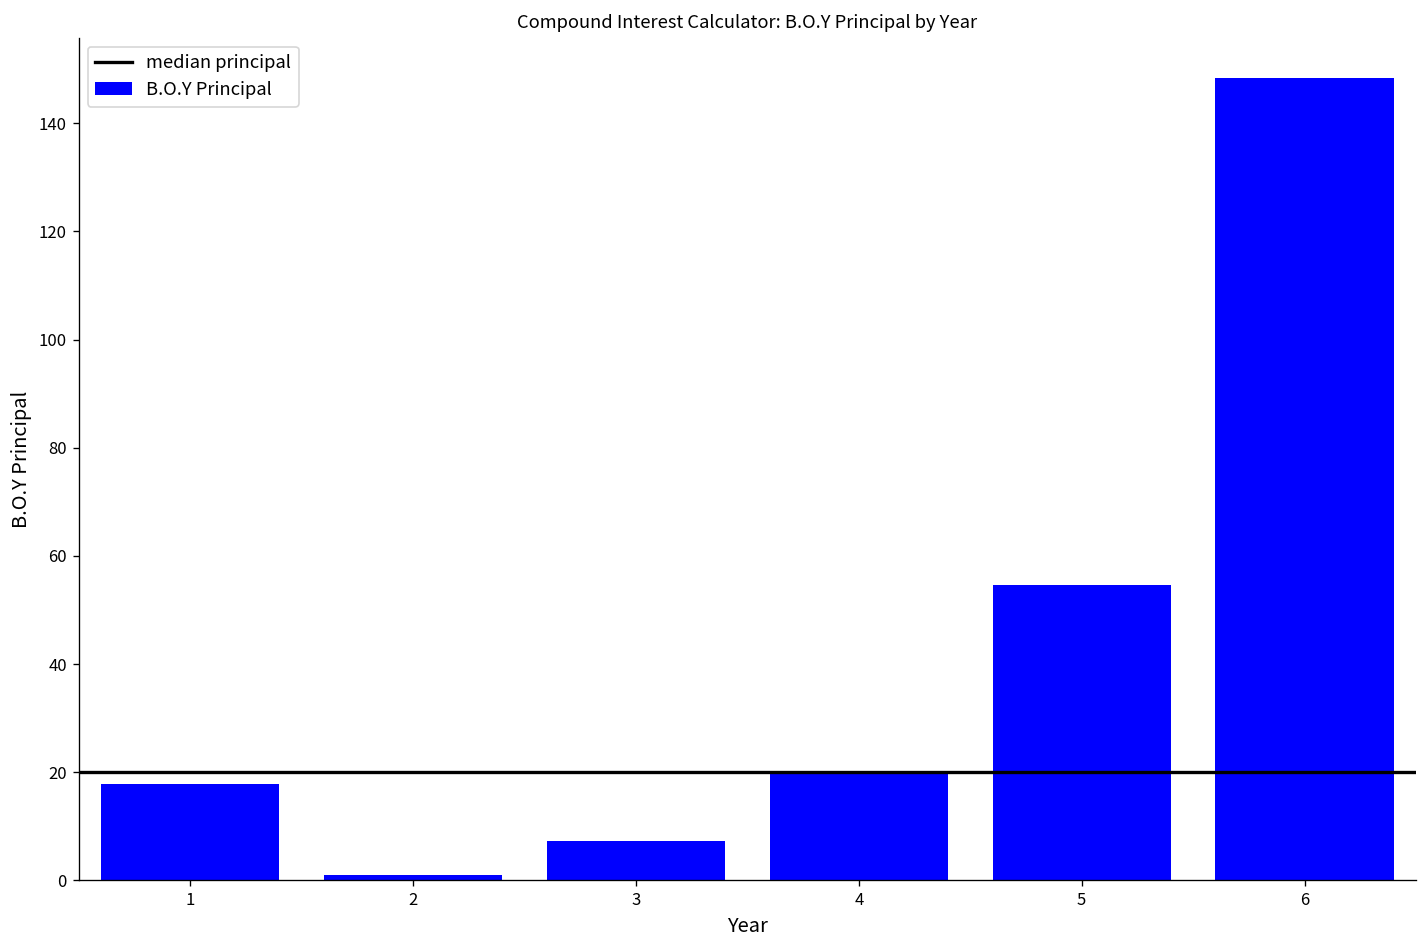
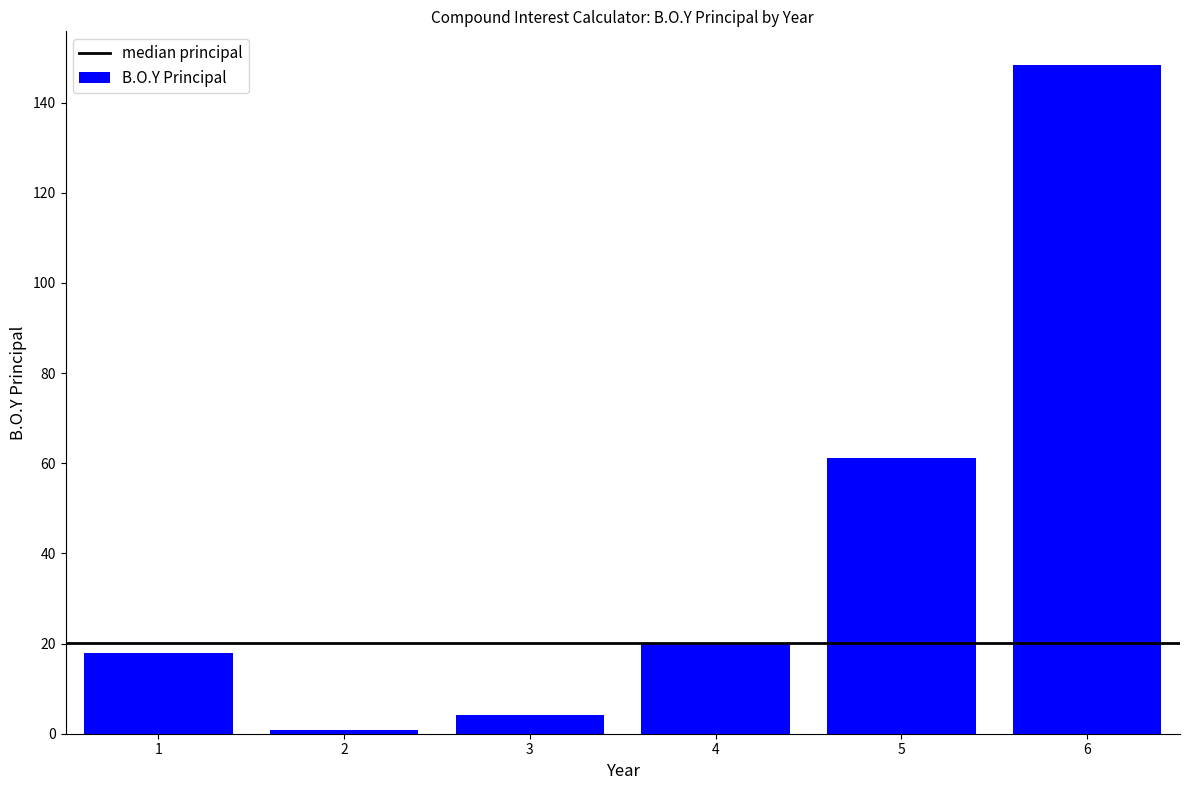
  {
    "1": 18,
    "2": 1,
-   "3": 7,
+   "3": 4,
    "4": 20,
-   "5": 55,
+   "5": 61,
    "6": 148
  }
